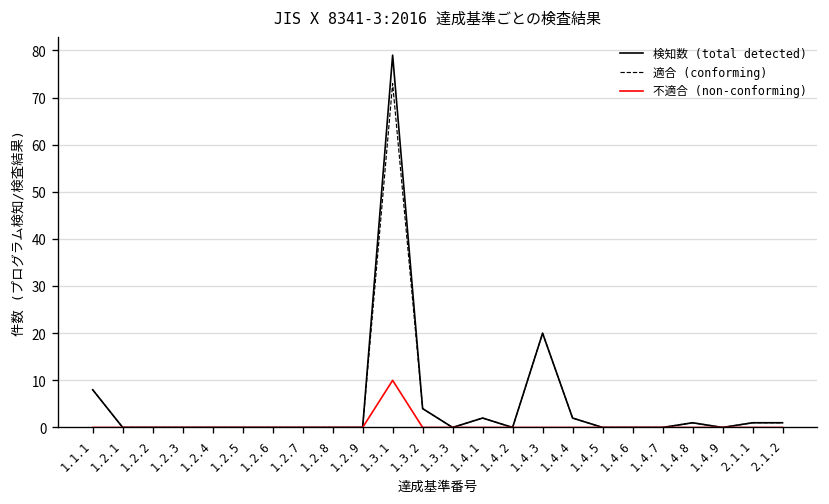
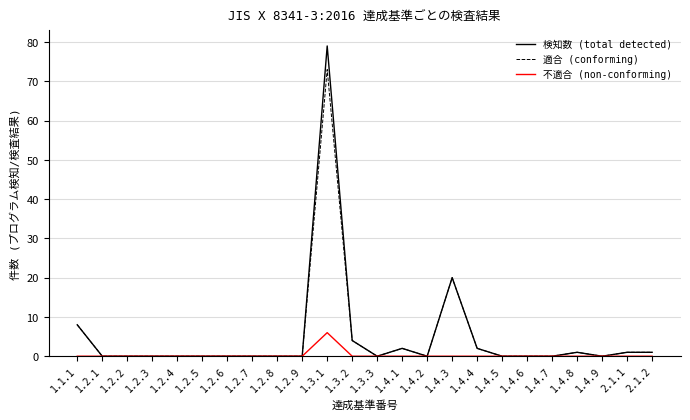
  {
    "不適合 (non-conforming)": {
      "1.1.1": 0,
-     "1.3.1": 10,
+     "1.3.1": 6,
      "1.3.2": 0,
      "1.4.1": 0,
      "1.4.3": 0,
      "1.4.4": 0,
      "1.4.8": 0,
      "2.1.1": 0,
      "2.1.2": 0
    }
  }
